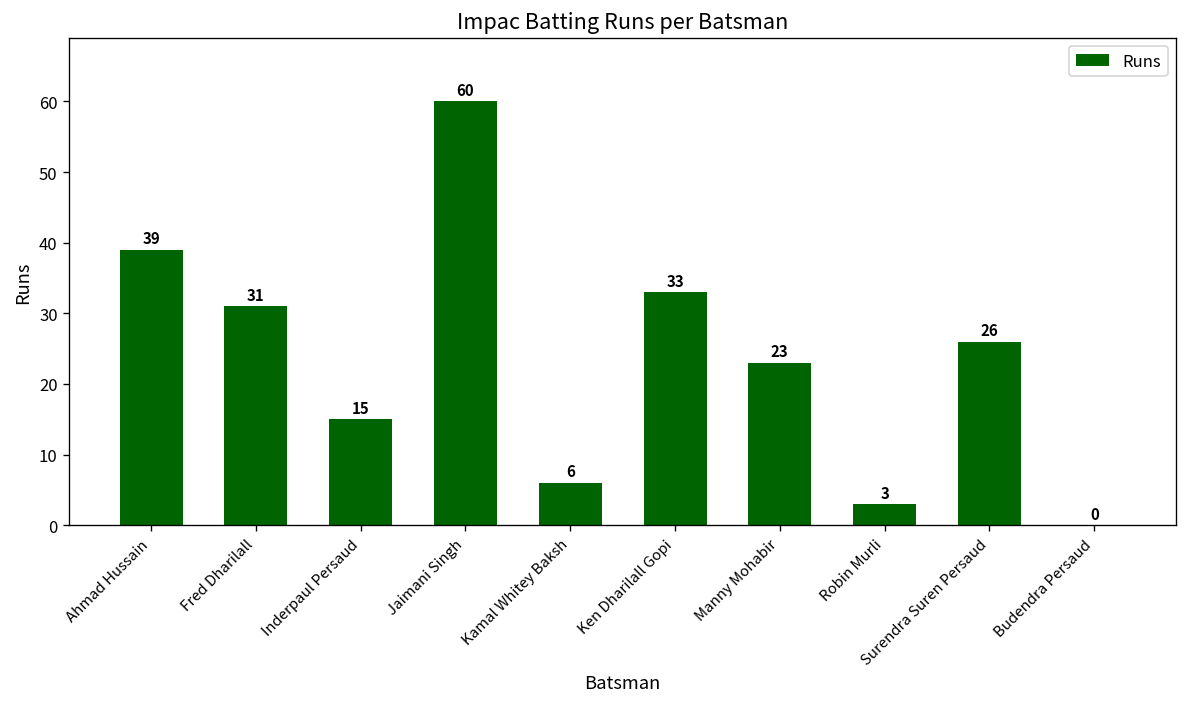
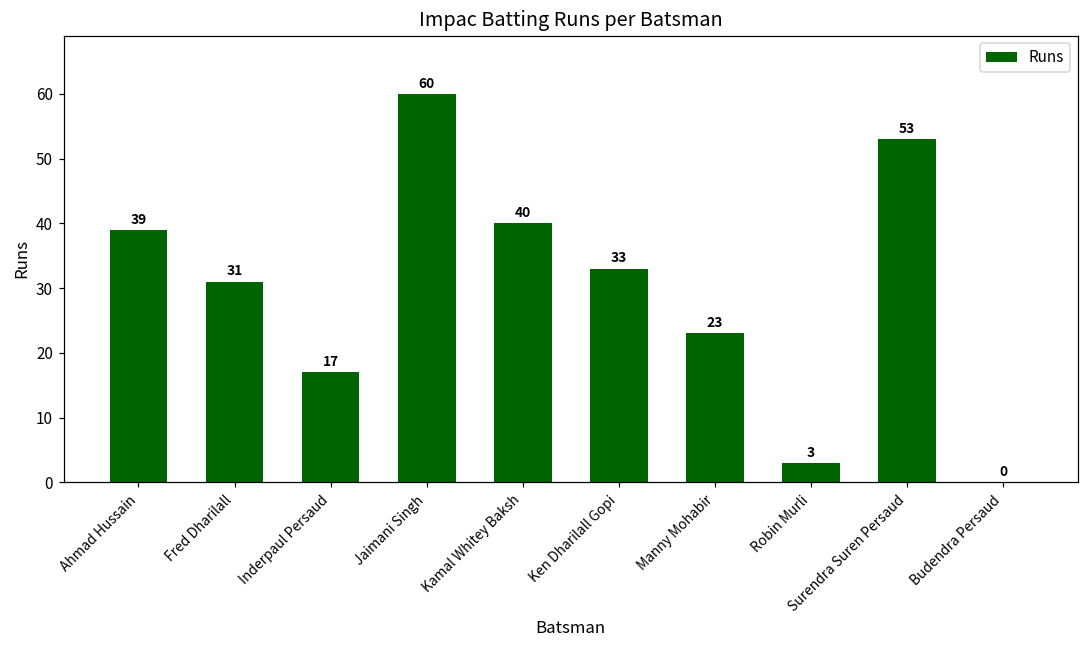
  {
    "Ahmad Hussain": 39,
    "Fred Dharilall": 31,
-   "Inderpaul Persaud": 15,
+   "Inderpaul Persaud": 17,
    "Jaimani Singh": 60,
-   "Kamal Whitey Baksh": 6,
+   "Kamal Whitey Baksh": 40,
    "Ken Dharilall Gopi": 33,
    "Manny Mohabir": 23,
    "Robin Murli": 3,
-   "Surendra Suren Persaud": 26,
+   "Surendra Suren Persaud": 53,
    "Budendra Persaud": 0
  }
